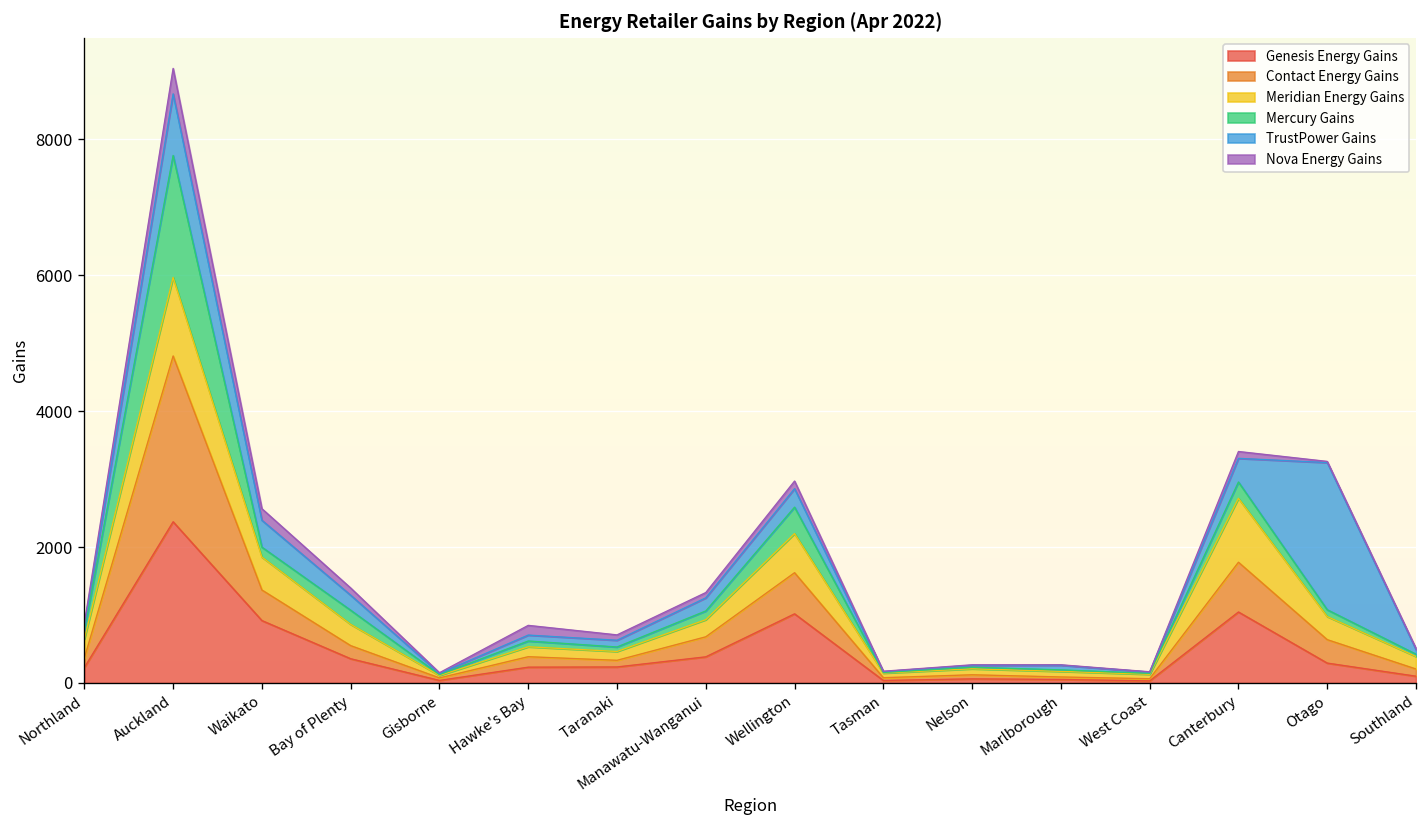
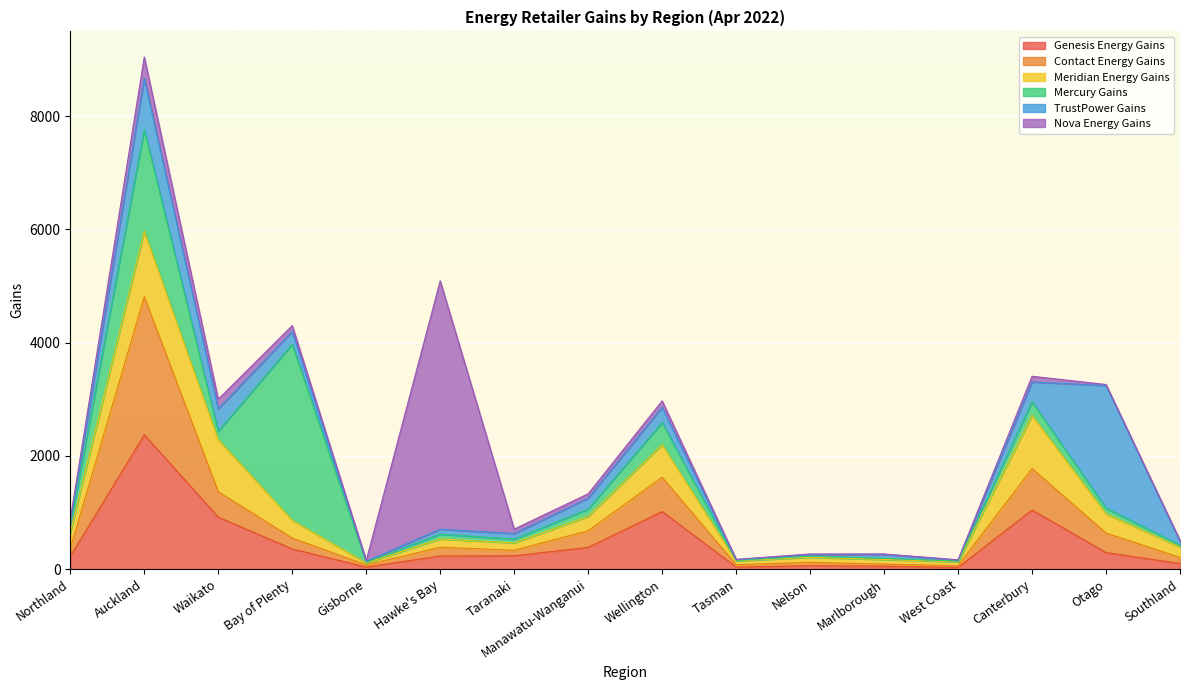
  {
    "Meridian Energy Gains": {
      "Northland": 300,
      "Auckland": 1200,
-     "Waikato": 500,
+     "Waikato": 900,
      "Bay of Plenty": 300,
      "Hawke's Bay": 100,
      "Taranaki": 100,
      "Manawatu-Wanganui": 300,
      "Wellington": 600,
      "Canterbury": 900,
      "Otago": 300
    },
    "Mercury Gains": {
      "Northland": 100,
      "Auckland": 1800,
      "Waikato": 100,
-     "Bay of Plenty": 200,
+     "Bay of Plenty": 3100,
      "Hawke's Bay": 100,
      "Taranaki": 100,
      "Manawatu-Wanganui": 100,
      "Wellington": 400,
      "Canterbury": 200,
      "Otago": 100
    },
    "TrustPower Gains": {
      "Auckland": 900,
      "Waikato": 400,
      "Bay of Plenty": 200,
      "Hawke's Bay": 100,
      "Taranaki": 100,
      "Manawatu-Wanganui": 200,
      "Wellington": 300,
      "Canterbury": 300
    },
    "Nova Energy Gains": {
      "Auckland": 400,
      "Waikato": 200,
      "Bay of Plenty": 100,
-     "Hawke's Bay": 100,
+     "Hawke's Bay": 4400,
      "Taranaki": 100,
      "Manawatu-Wanganui": 100,
      "Wellington": 100,
      "Canterbury": 100
    }
  }
